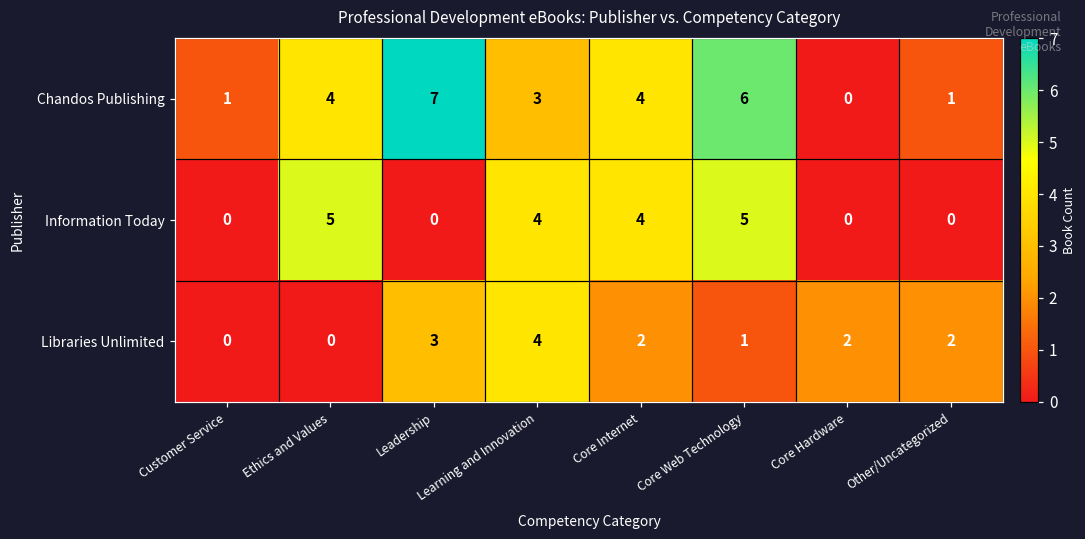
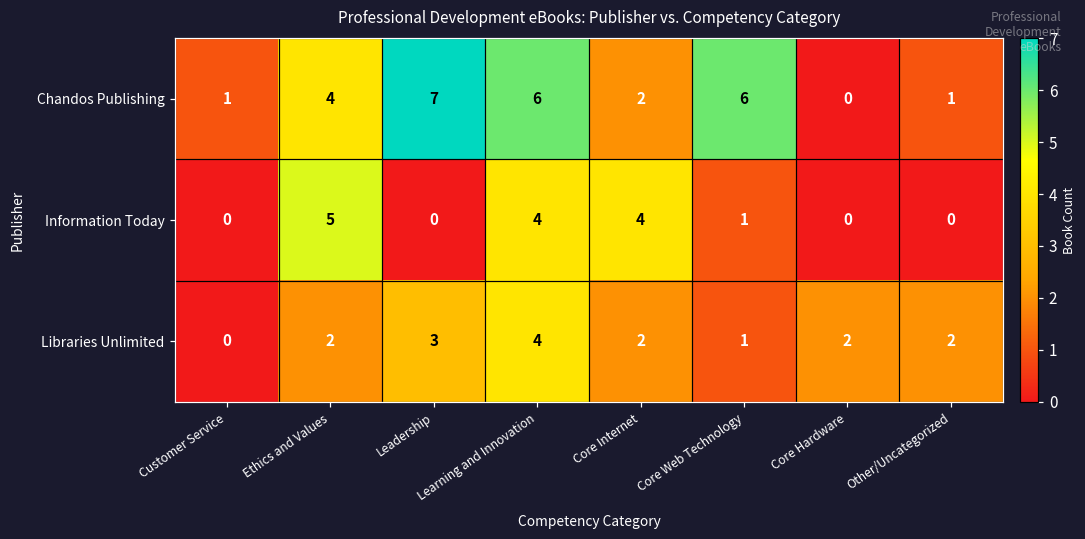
  {
    "Chandos Publishing": {
      "Customer Service": 1,
      "Ethics and Values": 4,
      "Leadership": 7,
-     "Learning and Innovation": 3,
-     "Core Internet": 4,
+     "Learning and Innovation": 6,
+     "Core Internet": 2,
      "Core Web Technology": 6,
      "Core Hardware": 0,
      "Other/Uncategorized": 1
    },
    "Information Today": {
      "Customer Service": 0,
      "Ethics and Values": 5,
      "Leadership": 0,
      "Learning and Innovation": 4,
      "Core Internet": 4,
-     "Core Web Technology": 5,
+     "Core Web Technology": 1,
      "Core Hardware": 0,
      "Other/Uncategorized": 0
    },
    "Libraries Unlimited": {
      "Customer Service": 0,
-     "Ethics and Values": 0,
+     "Ethics and Values": 2,
      "Leadership": 3,
      "Learning and Innovation": 4,
      "Core Internet": 2,
      "Core Web Technology": 1,
      "Core Hardware": 2,
      "Other/Uncategorized": 2
    }
  }
